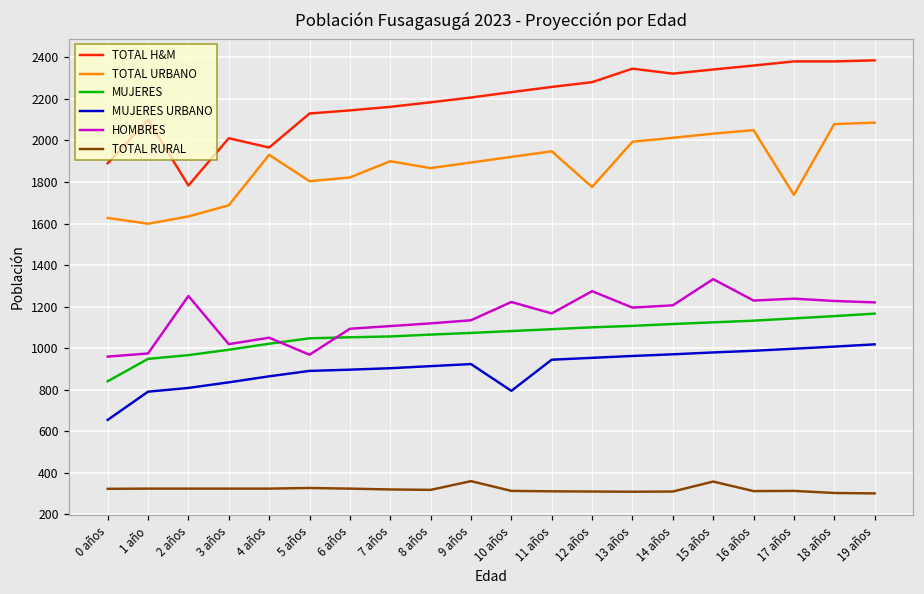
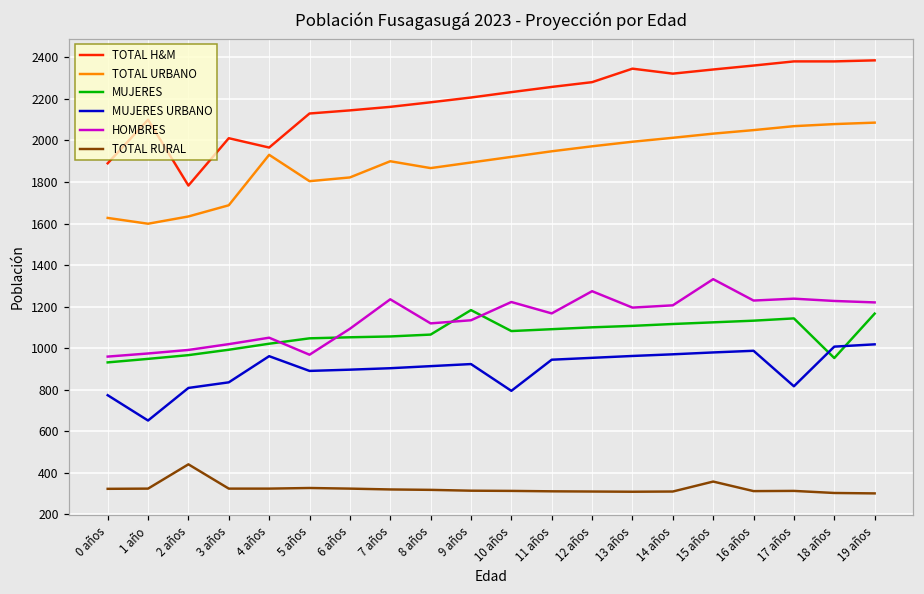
  {
    "TOTAL H&M": {
      "0 años": 1890,
      "2 años": 1780,
      "3 años": 2010,
      "4 años": 1970,
      "5 años": 2130,
      "6 años": 2150,
      "7 años": 2160,
      "8 años": 2180,
      "9 años": 2210,
      "10 años": 2230,
      "11 años": 2260,
      "12 años": 2280,
      "13 años": 2350,
      "14 años": 2320,
      "15 años": 2340,
      "16 años": 2360,
      "17 años": 2380,
      "18 años": 2380,
      "19 años": 2390
    },
    "TOTAL URBANO": {
      "0 años": 1630,
      "1 año": 1600,
      "2 años": 1630,
      "3 años": 1690,
      "4 años": 1930,
      "5 años": 1800,
      "6 años": 1820,
      "7 años": 1900,
      "8 años": 1870,
      "9 años": 1890,
      "10 años": 1920,
      "11 años": 1950,
-     "12 años": 1780,
+     "12 años": 1970,
      "13 años": 1990,
      "14 años": 2010,
      "15 años": 2030,
      "16 años": 2050,
-     "17 años": 1740,
+     "17 años": 2070,
      "18 años": 2080,
      "19 años": 2090
    },
    "MUJERES": {
-     "0 años": 840,
+     "0 años": 930,
      "1 año": 950,
      "2 años": 970,
      "3 años": 990,
      "4 años": 1020,
      "5 años": 1050,
      "6 años": 1050,
      "7 años": 1060,
      "8 años": 1070,
-     "9 años": 1070,
+     "9 años": 1180,
      "10 años": 1080,
      "11 años": 1090,
      "12 años": 1100,
      "13 años": 1110,
      "14 años": 1120,
      "15 años": 1120,
      "16 años": 1130,
      "17 años": 1140,
-     "18 años": 1150,
+     "18 años": 950,
      "19 años": 1170
    },
    "MUJERES URBANO": {
-     "0 años": 650,
-     "1 año": 790,
+     "0 años": 770,
+     "1 año": 650,
      "2 años": 810,
      "3 años": 840,
-     "4 años": 860,
+     "4 años": 960,
      "5 años": 890,
      "6 años": 900,
      "7 años": 900,
      "8 años": 910,
      "9 años": 920,
      "10 años": 790,
      "11 años": 940,
      "12 años": 950,
      "13 años": 960,
      "14 años": 970,
      "15 años": 980,
      "16 años": 990,
-     "17 años": 1000,
+     "17 años": 820,
      "18 años": 1010,
      "19 años": 1020
    },
    "HOMBRES": {
      "0 años": 960,
      "1 año": 970,
-     "2 años": 1250,
+     "2 años": 990,
      "3 años": 1020,
      "4 años": 1050,
      "5 años": 970,
      "6 años": 1090,
-     "7 años": 1110,
+     "7 años": 1240,
      "8 años": 1120,
      "9 años": 1130,
      "10 años": 1220,
      "11 años": 1170,
      "12 años": 1270,
      "13 años": 1200,
      "14 años": 1210,
      "15 años": 1330,
      "16 años": 1230,
      "17 años": 1240,
      "18 años": 1230,
      "19 años": 1220
    },
    "TOTAL RURAL": {
      "0 años": 320,
      "1 año": 320,
-     "2 años": 320,
+     "2 años": 440,
      "3 años": 320,
      "4 años": 320,
      "5 años": 330,
      "6 años": 320,
      "7 años": 320,
      "8 años": 320,
-     "9 años": 360,
+     "9 años": 310,
      "10 años": 310,
      "11 años": 310,
      "12 años": 310,
      "13 años": 310,
      "14 años": 310,
      "15 años": 360,
      "16 años": 310,
      "17 años": 310,
      "18 años": 300,
      "19 años": 300
    }
  }
